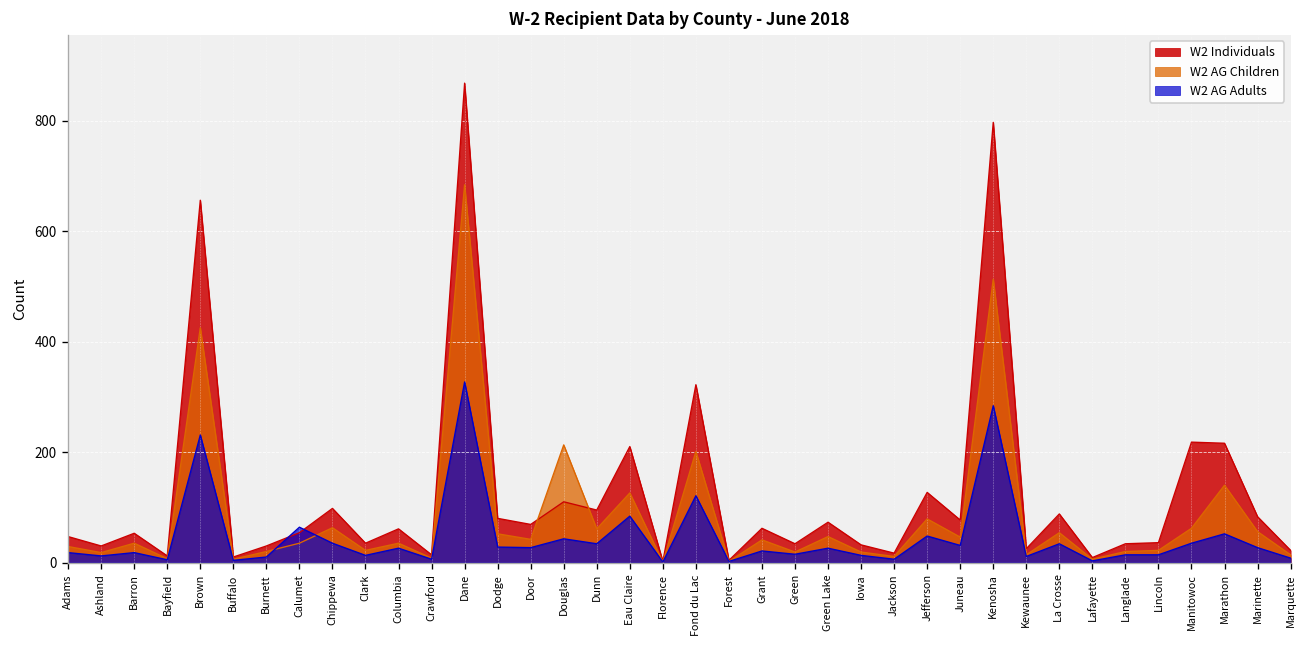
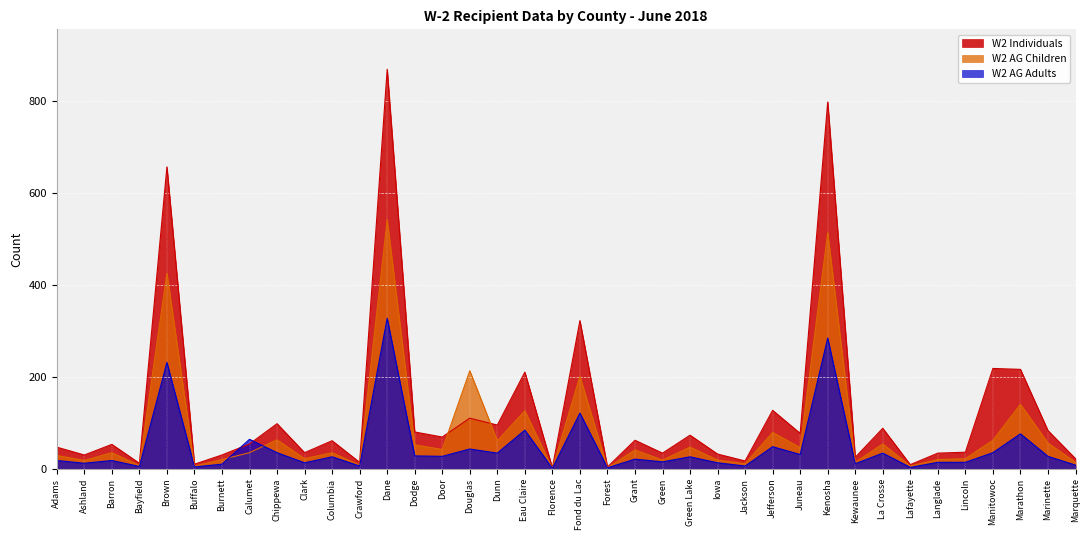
  {
    "W2 Individuals": {
      "Adams": 50,
      "Ashland": 30,
      "Barron": 50,
      "Brown": 660,
      "Burnett": 30,
      "Calumet": 50,
      "Chippewa": 100,
      "Clark": 40,
      "Columbia": 60,
      "Crawford": 10,
      "Dane": 870,
      "Dodge": 80,
      "Door": 70,
      "Douglas": 110,
      "Dunn": 100,
      "Eau Claire": 210,
      "Fond du Lac": 320,
      "Grant": 60,
      "Green": 30,
      "Green Lake": 70,
      "Iowa": 30,
      "Jackson": 20,
      "Jefferson": 130,
      "Juneau": 80,
      "Kenosha": 800,
      "Kewaunee": 30,
      "La Crosse": 90,
      "Langlade": 30,
      "Lincoln": 40,
      "Manitowoc": 220,
      "Marathon": 220,
      "Marinette": 80,
      "Marquette": 20
    },
    "W2 AG Children": {
      "Adams": 30,
      "Ashland": 20,
      "Barron": 40,
      "Brown": 430,
      "Burnett": 20,
      "Calumet": 40,
      "Chippewa": 60,
      "Clark": 20,
      "Columbia": 40,
-     "Dane": 680,
+     "Dane": 540,
      "Dodge": 50,
      "Door": 40,
      "Douglas": 210,
      "Dunn": 60,
      "Eau Claire": 130,
      "Fond du Lac": 200,
      "Grant": 40,
      "Green Lake": 50,
      "Iowa": 20,
      "Jefferson": 80,
      "Juneau": 50,
      "Kenosha": 510,
      "La Crosse": 50,
      "Langlade": 20,
      "Lincoln": 20,
      "Manitowoc": 60,
      "Marathon": 140,
      "Marinette": 60,
      "Marquette": 10
    },
    "W2 AG Adults": {
      "Adams": 20,
      "Ashland": 10,
      "Barron": 20,
      "Brown": 230,
      "Burnett": 10,
      "Calumet": 60,
      "Chippewa": 40,
      "Clark": 10,
      "Columbia": 30,
      "Dane": 330,
      "Dodge": 30,
      "Door": 30,
      "Douglas": 40,
      "Dunn": 30,
      "Eau Claire": 80,
      "Fond du Lac": 120,
      "Grant": 20,
      "Green Lake": 30,
      "Iowa": 10,
      "Jefferson": 50,
      "Juneau": 30,
      "Kenosha": 280,
      "La Crosse": 30,
      "Langlade": 10,
      "Lincoln": 10,
      "Manitowoc": 40,
-     "Marathon": 50,
+     "Marathon": 80,
      "Marinette": 30,
      "Marquette": 10
    }
  }
